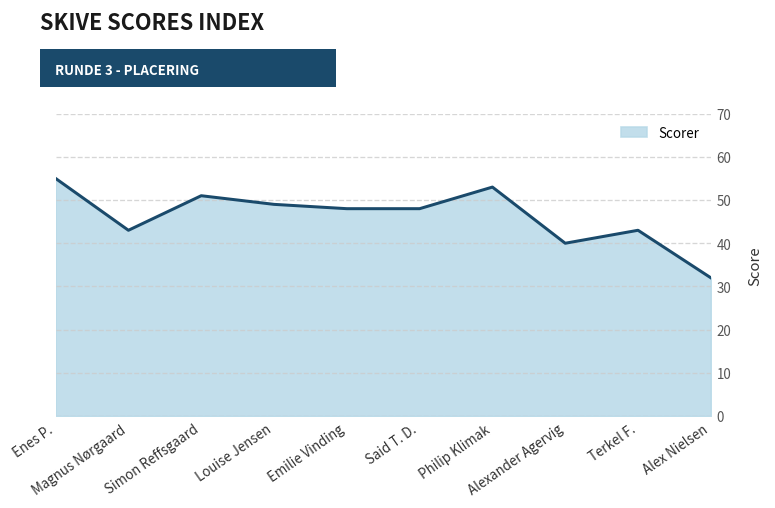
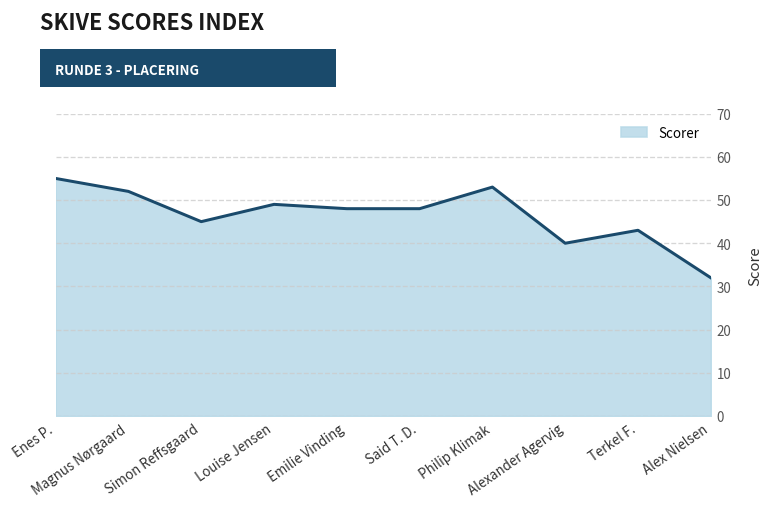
  {
    "Enes P.": 55,
-   "Magnus Nørgaard": 43,
-   "Simon Reffsgaard": 51,
+   "Magnus Nørgaard": 52,
+   "Simon Reffsgaard": 45,
    "Louise Jensen": 49,
    "Emilie Vinding": 48,
    "Said T. D.": 48,
    "Philip Klimak": 53,
    "Alexander Agervig": 40,
    "Terkel F.": 43,
    "Alex Nielsen": 32
  }
